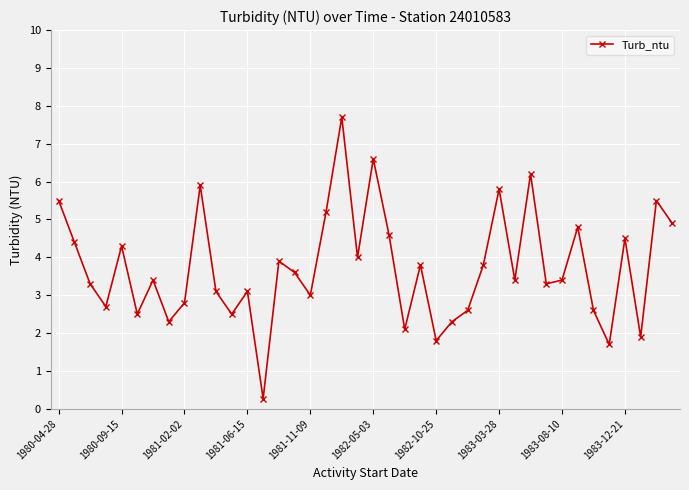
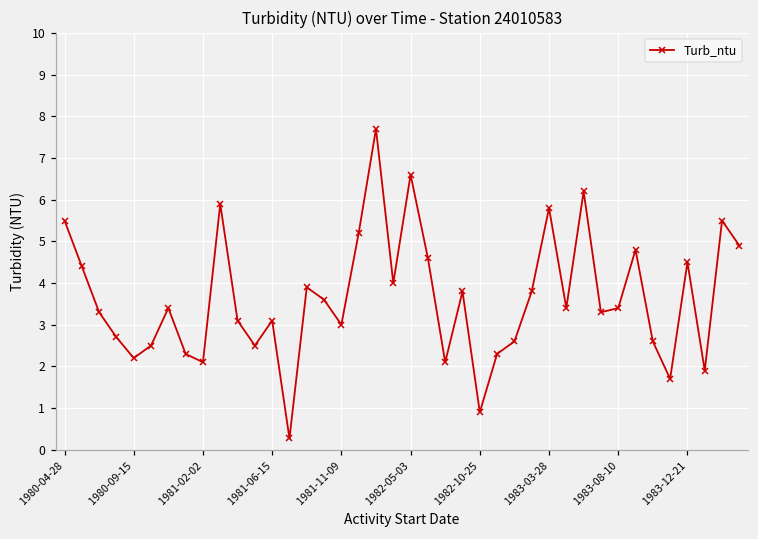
  {
    "1980-04-28": 5.5,
-   "1980-09-15": 4.3,
-   "1981-02-02": 2.8,
+   "1980-09-15": 2.2,
+   "1981-02-02": 2.1,
    "1981-06-15": 3.1,
    "1981-11-09": 3.0,
    "1982-05-03": 6.6,
-   "1982-10-25": 1.8,
+   "1982-10-25": 0.9,
    "1983-03-28": 5.8,
    "1983-08-10": 3.4,
    "1983-12-21": 4.5
  }
